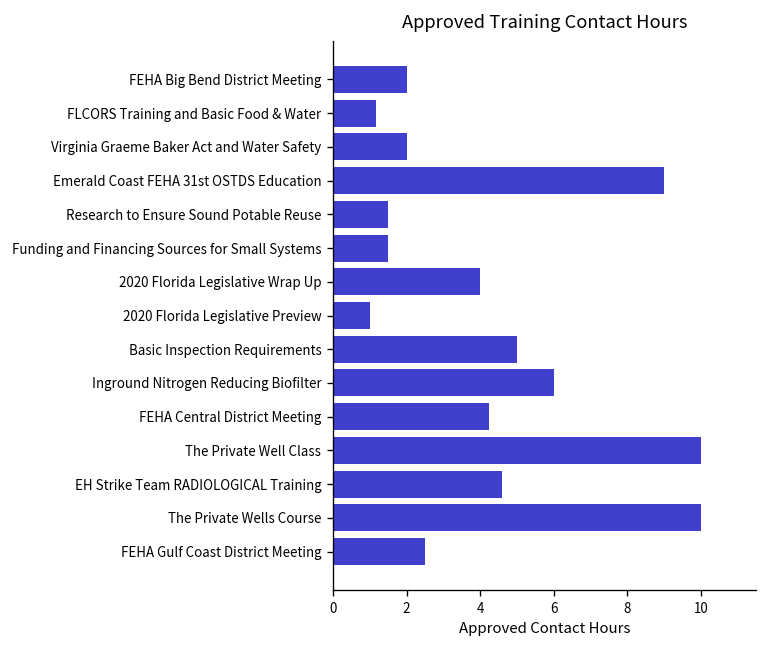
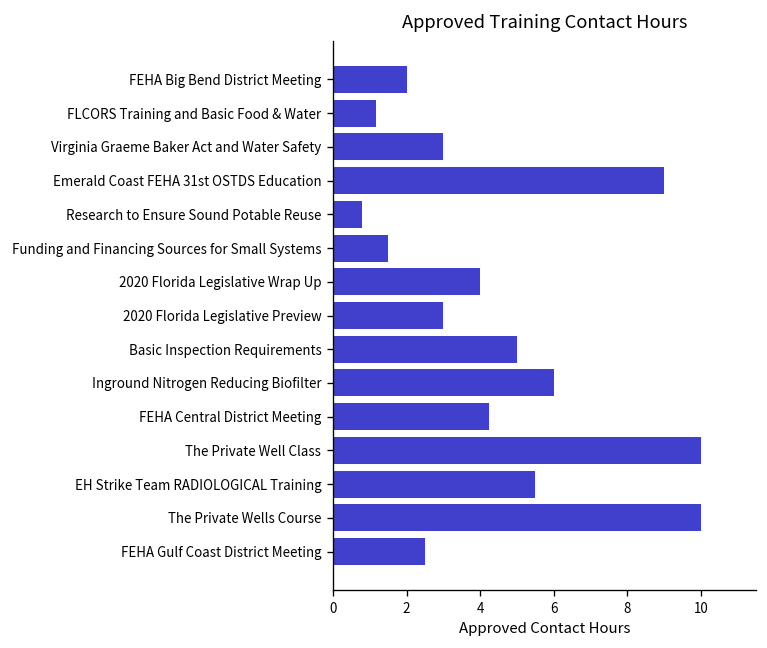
  {
    "FEHA Big Bend District Meeting": 2.0,
    "FLCORS Training and Basic Food & Water": 1.2,
-   "Virginia Graeme Baker Act and Water Safety": 2,
+   "Virginia Graeme Baker Act and Water Safety": 3,
    "Emerald Coast FEHA 31st OSTDS Education": 9.0,
-   "Research to Ensure Sound Potable Reuse": 1.5,
+   "Research to Ensure Sound Potable Reuse": 0.8,
    "Funding and Financing Sources for Small Systems": 1.5,
    "2020 Florida Legislative Wrap Up": 4.0,
-   "2020 Florida Legislative Preview": 1,
+   "2020 Florida Legislative Preview": 3,
    "Basic Inspection Requirements": 5.0,
    "Inground Nitrogen Reducing Biofilter": 6.0,
    "FEHA Central District Meeting": 4.3,
    "The Private Well Class": 10.0,
-   "EH Strike Team RADIOLOGICAL Training": 4.6,
+   "EH Strike Team RADIOLOGICAL Training": 5.5,
    "The Private Wells Course": 10.0,
    "FEHA Gulf Coast District Meeting": 2.5
  }
